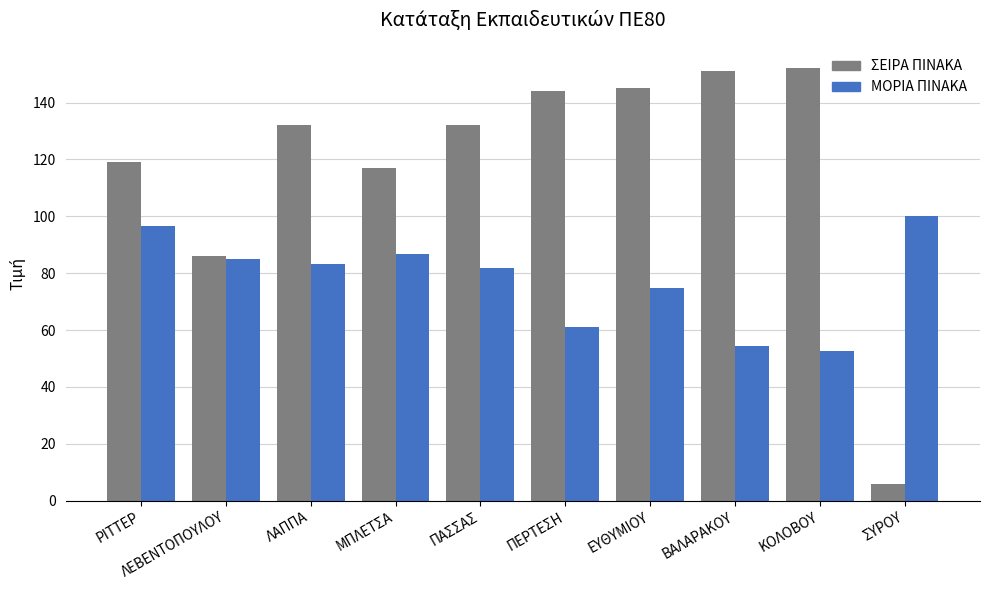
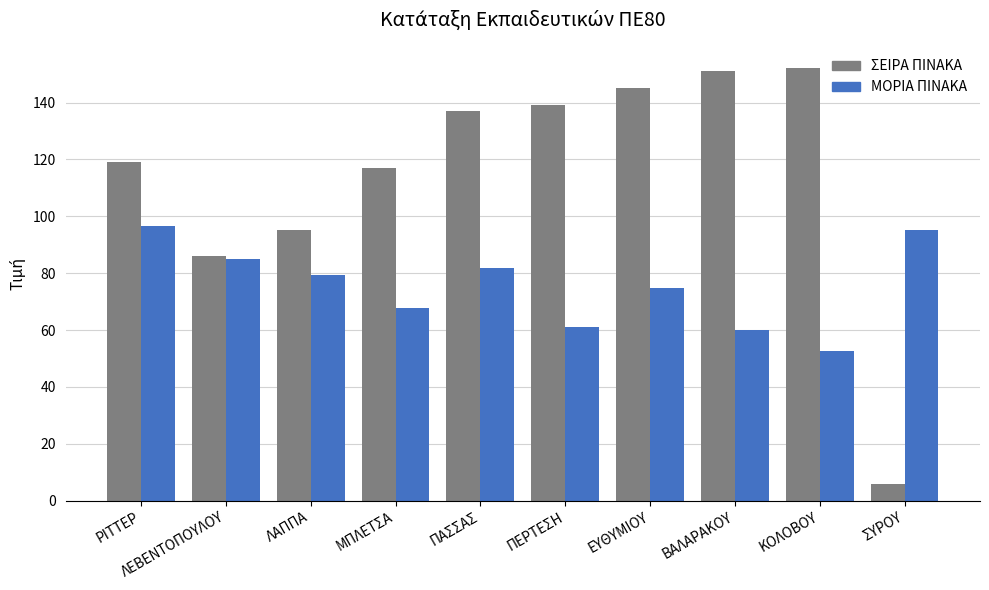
  {
    "ΣΕΙΡΑ ΠΙΝΑΚΑ": {
      "ΡΙΤΤΕΡ": 119,
      "ΛΕΒΕΝΤΟΠΟΥΛΟΥ": 86,
-     "ΛΑΠΠΑ": 132,
+     "ΛΑΠΠΑ": 95,
      "ΜΠΛΕΤΣΑ": 117,
-     "ΠΑΣΣΑΣ": 132,
-     "ΠΕΡΤΕΣΗ": 144,
+     "ΠΑΣΣΑΣ": 137,
+     "ΠΕΡΤΕΣΗ": 139,
      "ΕΥΘΥΜΙΟΥ": 145,
      "ΒΑΛΑΡΑΚΟΥ": 151,
      "ΚΟΛΟΒΟΥ": 152,
      "ΣΥΡΟΥ": 6
    },
    "ΜΟΡΙΑ ΠΙΝΑΚΑ": {
      "ΡΙΤΤΕΡ": 97,
      "ΛΕΒΕΝΤΟΠΟΥΛΟΥ": 85,
-     "ΛΑΠΠΑ": 83,
-     "ΜΠΛΕΤΣΑ": 87,
+     "ΛΑΠΠΑ": 79,
+     "ΜΠΛΕΤΣΑ": 68,
      "ΠΑΣΣΑΣ": 82,
      "ΠΕΡΤΕΣΗ": 61,
      "ΕΥΘΥΜΙΟΥ": 75,
-     "ΒΑΛΑΡΑΚΟΥ": 54,
+     "ΒΑΛΑΡΑΚΟΥ": 60,
      "ΚΟΛΟΒΟΥ": 53,
-     "ΣΥΡΟΥ": 100
+     "ΣΥΡΟΥ": 95
    }
  }
